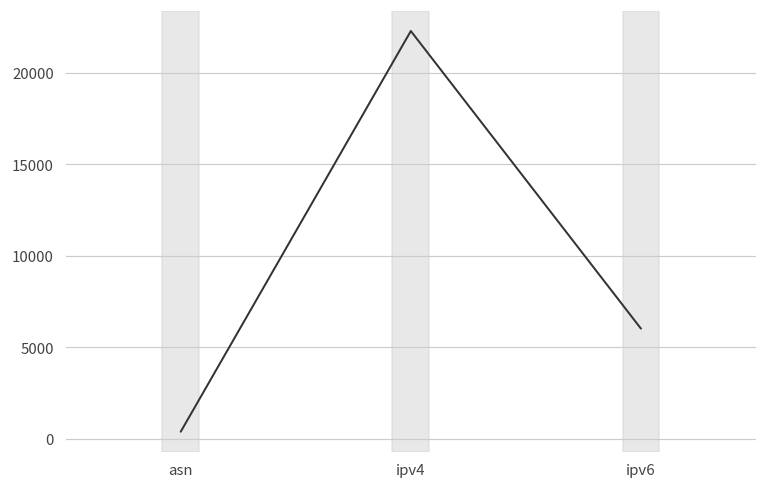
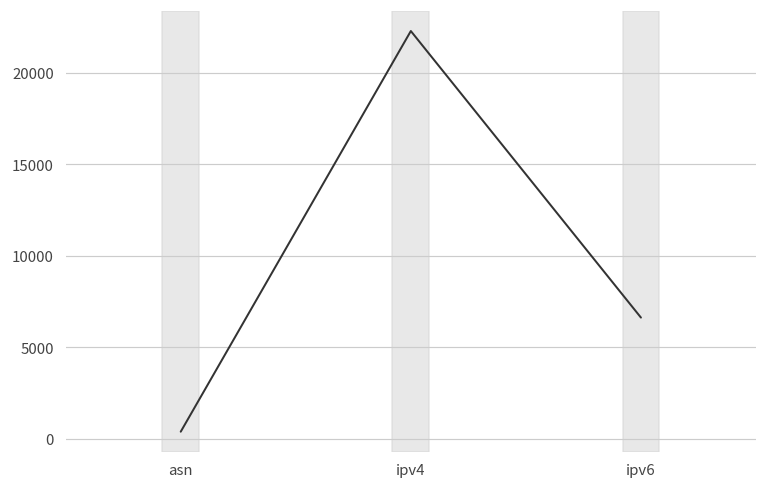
  {
    "asn": 400,
    "ipv4": 22300,
-   "ipv6": 6000
+   "ipv6": 6600
  }
